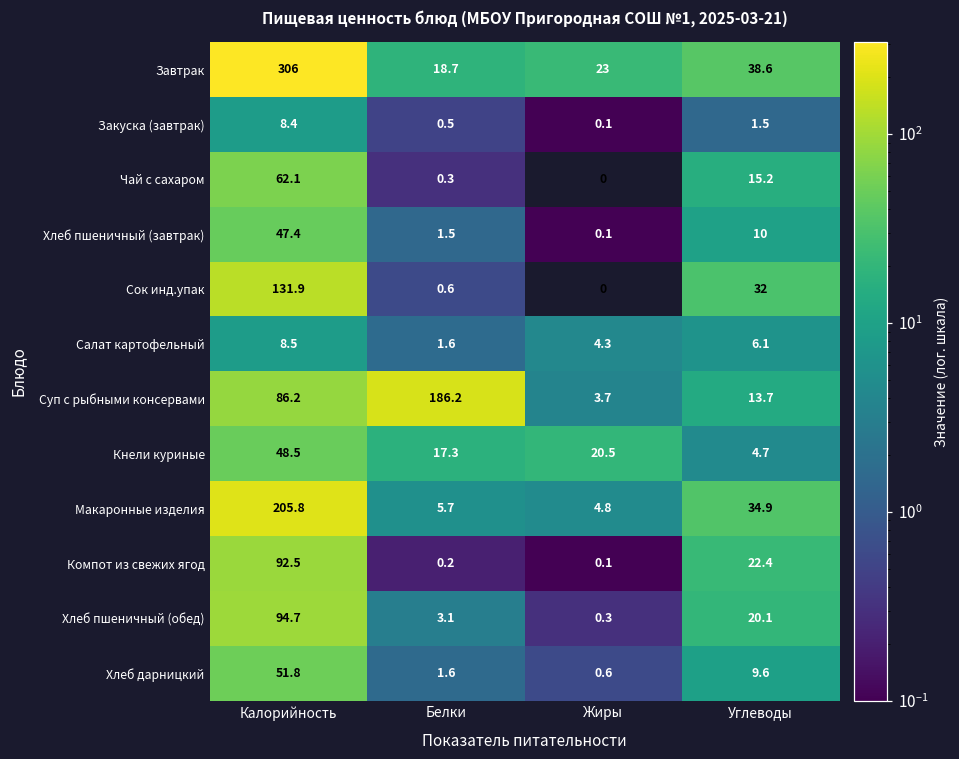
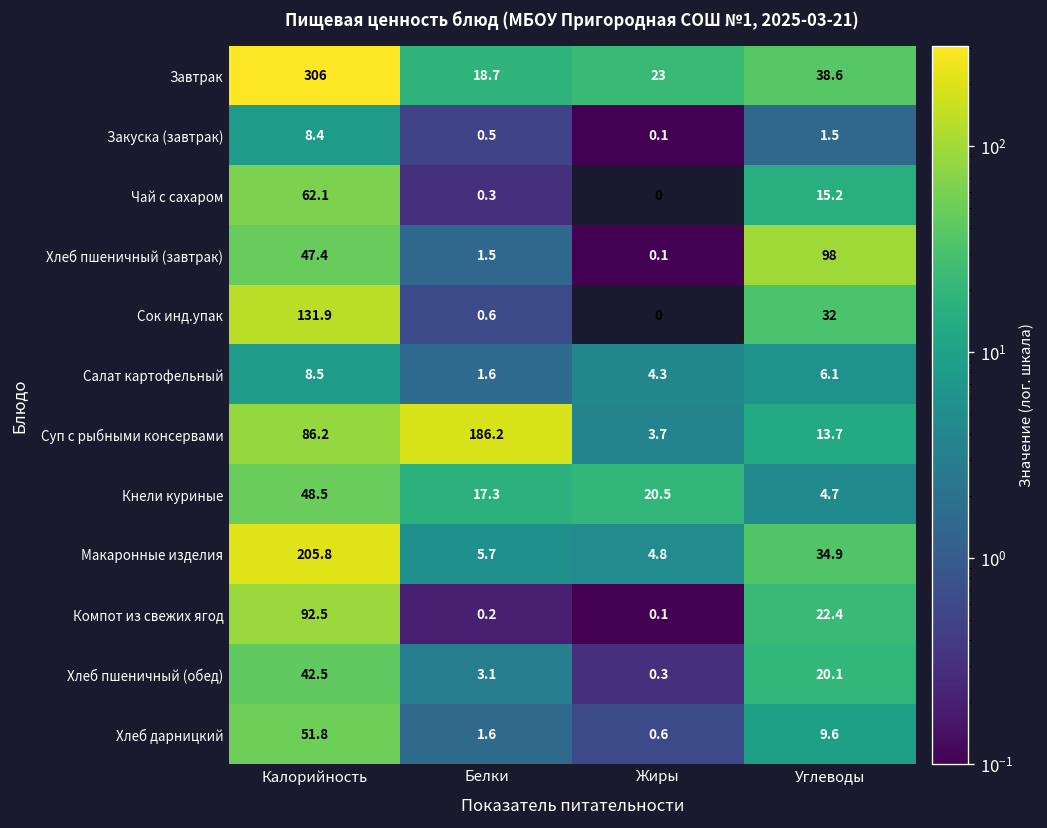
  {
    "Завтрак": {
      "Калорийность": 306,
      "Белки": 18.7,
      "Жиры": 23,
      "Углеводы": 38.6
    },
    "Закуска (завтрак)": {
      "Калорийность": 8.4,
      "Белки": 0.5,
      "Жиры": 0.1,
      "Углеводы": 1.5
    },
    "Чай с сахаром": {
      "Калорийность": 62.1,
      "Белки": 0.3,
      "Углеводы": 15.2
    },
    "Хлеб пшеничный (завтрак)": {
      "Калорийность": 47.4,
      "Белки": 1.5,
      "Жиры": 0.1,
-     "Углеводы": 10
+     "Углеводы": 98
    },
    "Сок инд.упак": {
      "Калорийность": 131.9,
      "Белки": 0.6,
      "Углеводы": 32
    },
    "Салат картофельный": {
      "Калорийность": 8.5,
      "Белки": 1.6,
      "Жиры": 4.3,
      "Углеводы": 6.1
    },
    "Суп с рыбными консервами": {
      "Калорийность": 86.2,
      "Белки": 186.2,
      "Жиры": 3.7,
      "Углеводы": 13.7
    },
    "Кнели куриные": {
      "Калорийность": 48.5,
      "Белки": 17.3,
      "Жиры": 20.5,
      "Углеводы": 4.7
    },
    "Макаронные изделия": {
      "Калорийность": 205.8,
      "Белки": 5.7,
      "Жиры": 4.8,
      "Углеводы": 34.9
    },
    "Компот из свежих ягод": {
      "Калорийность": 92.5,
      "Белки": 0.2,
      "Жиры": 0.1,
      "Углеводы": 22.4
    },
    "Хлеб пшеничный (обед)": {
-     "Калорийность": 94.7,
+     "Калорийность": 42.5,
      "Белки": 3.1,
      "Жиры": 0.3,
      "Углеводы": 20.1
    },
    "Хлеб дарницкий": {
      "Калорийность": 51.8,
      "Белки": 1.6,
      "Жиры": 0.6,
      "Углеводы": 9.6
    }
  }
